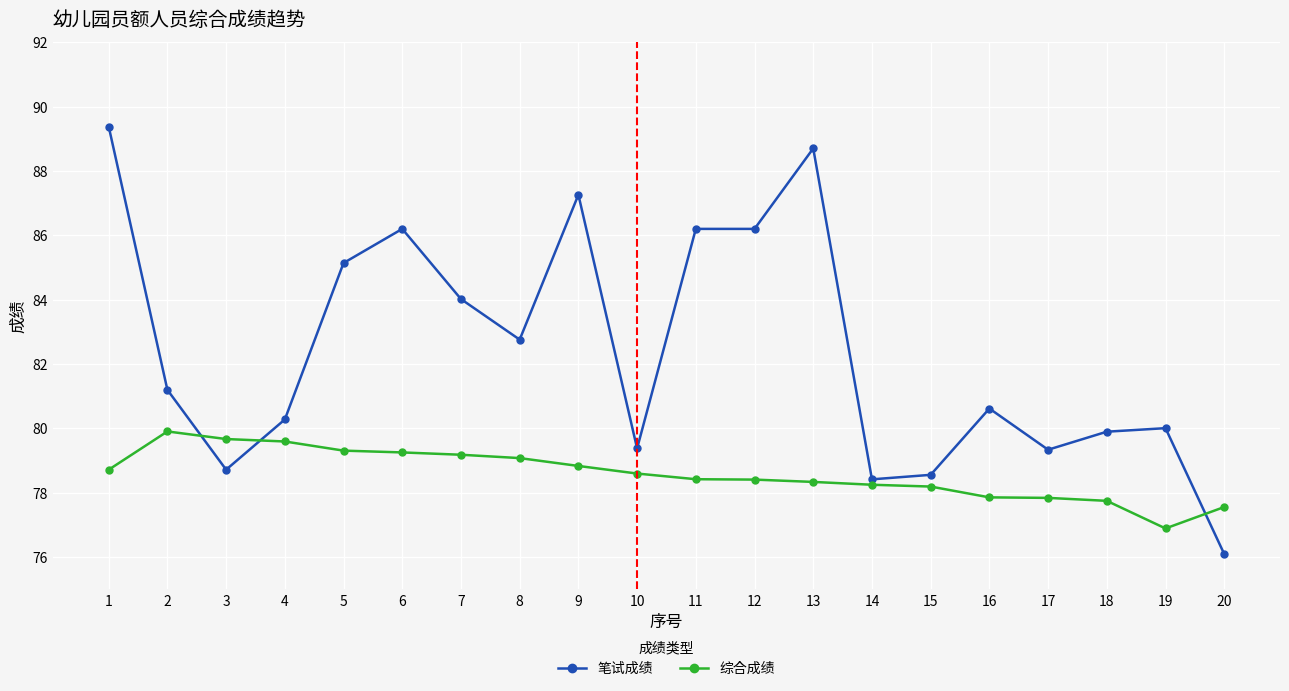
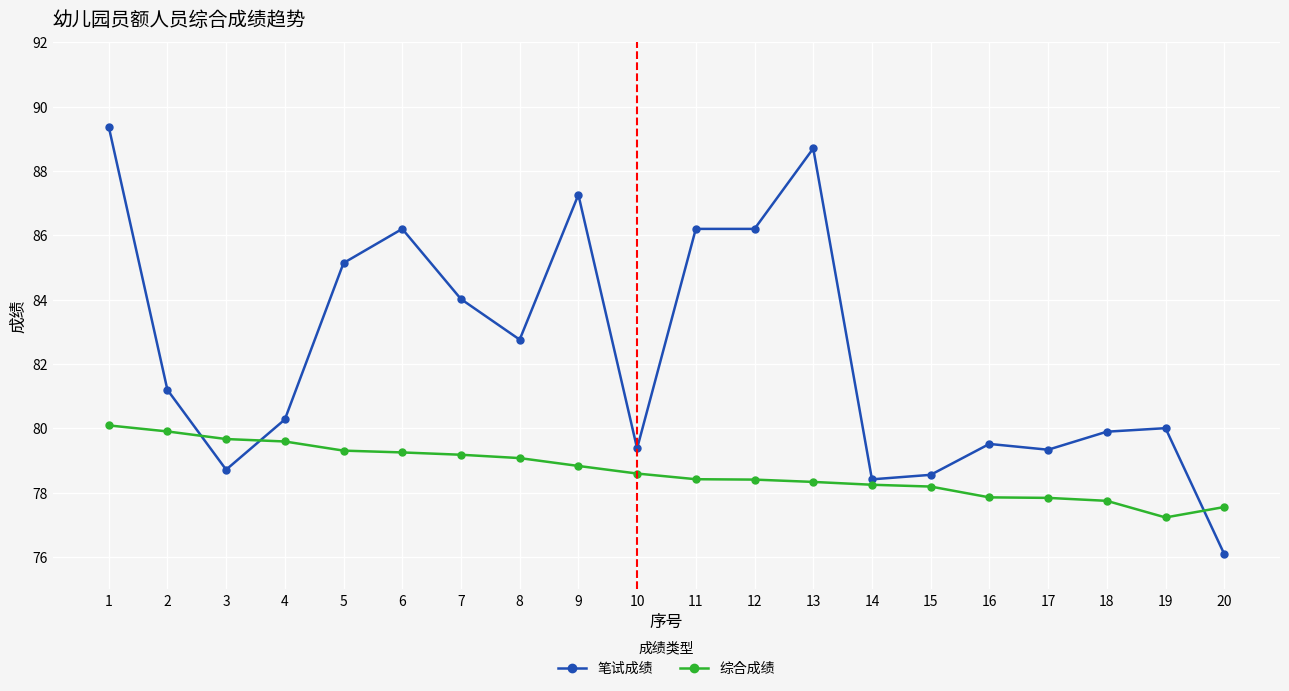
  {
    "笔试成绩": {
      "1": 89.4,
      "2": 81.2,
      "3": 78.7,
      "4": 80.3,
      "5": 85.1,
      "6": 86.2,
      "7": 84.0,
      "8": 82.8,
      "9": 87.3,
      "10": 79.4,
      "11": 86.2,
      "12": 86.2,
      "13": 88.7,
      "14": 78.4,
      "15": 78.6,
-     "16": 80.6,
+     "16": 79.5,
      "17": 79.3,
      "18": 79.9,
      "19": 80.0,
      "20": 76.1
    },
    "综合成绩": {
-     "1": 78.7,
+     "1": 80.1,
      "2": 79.9,
      "3": 79.7,
      "4": 79.6,
      "5": 79.3,
      "6": 79.3,
      "7": 79.2,
      "8": 79.1,
      "9": 78.8,
      "10": 78.6,
      "11": 78.4,
      "12": 78.4,
      "13": 78.3,
      "14": 78.3,
      "15": 78.2,
      "16": 77.9,
      "17": 77.8,
      "18": 77.8,
-     "19": 76.9,
+     "19": 77.2,
      "20": 77.6
    }
  }
